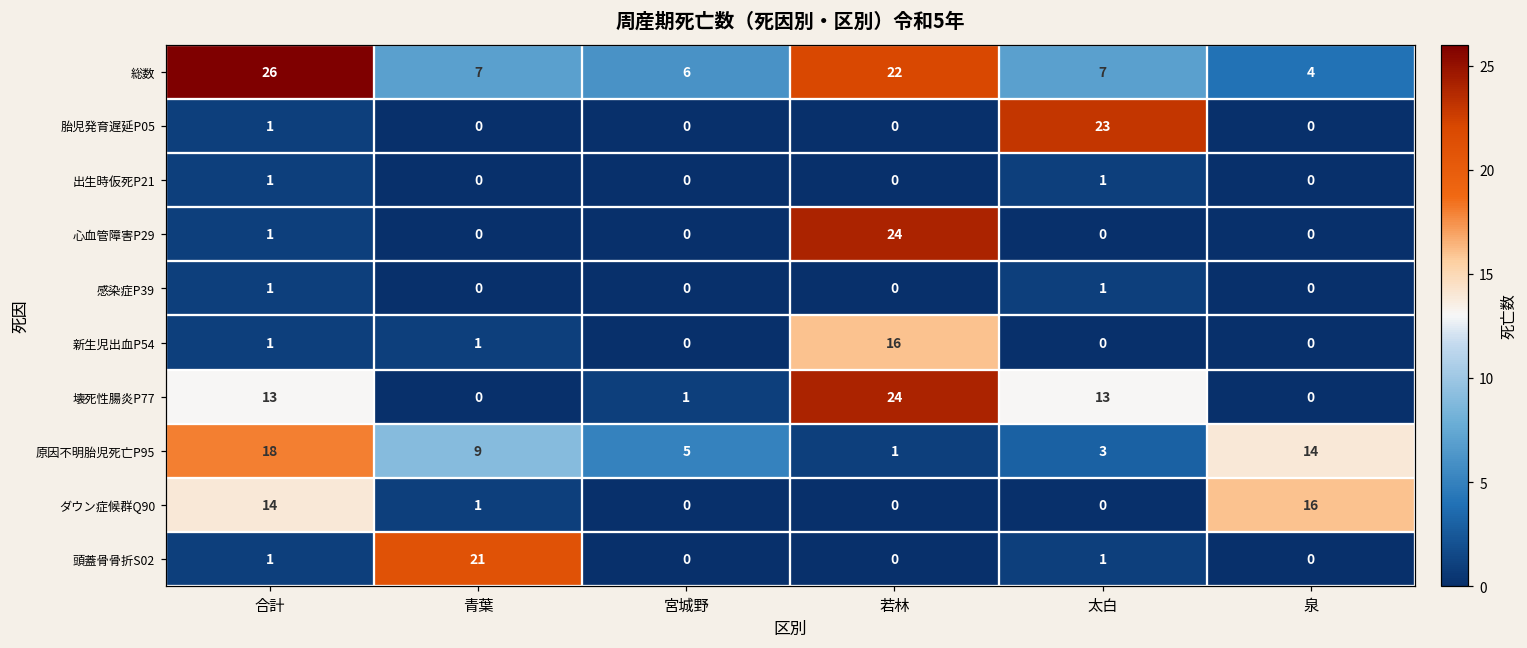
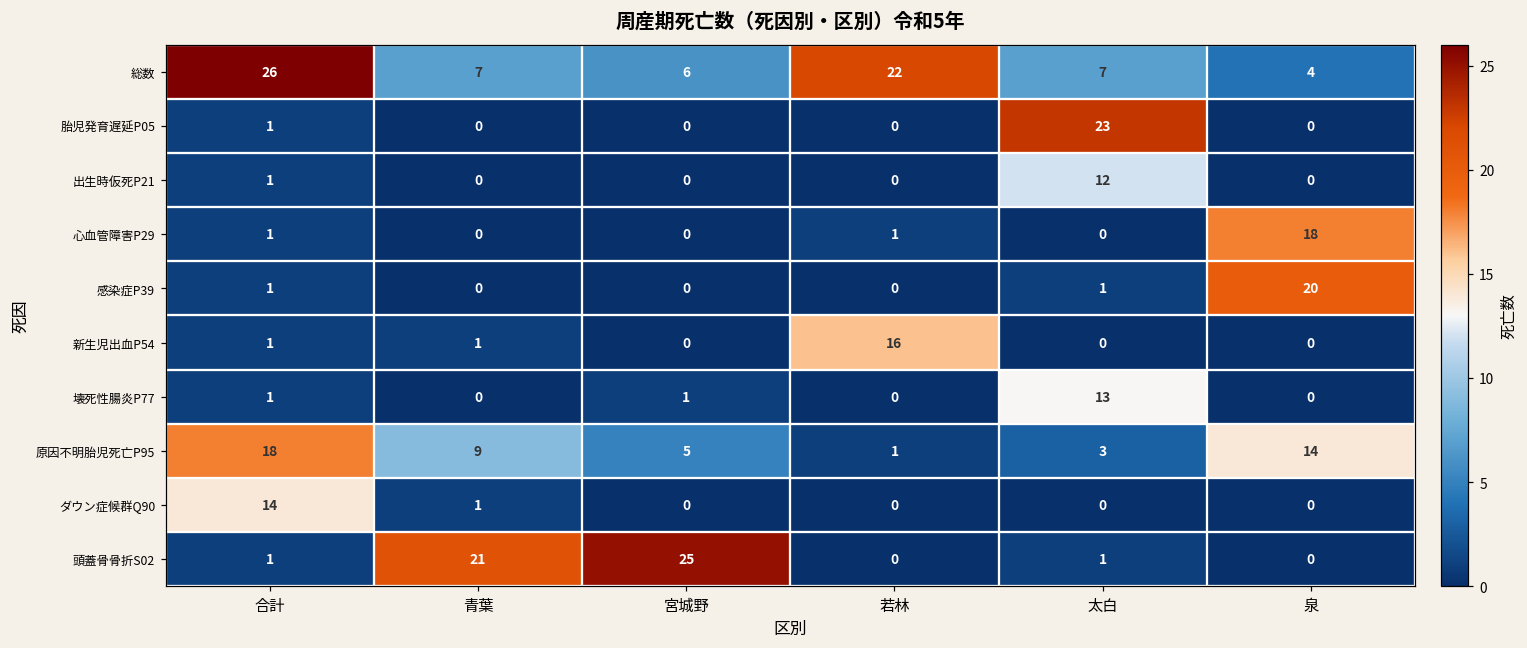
  {
    "総数": {
      "合計": 26,
      "青葉": 7,
      "宮城野": 6,
      "若林": 22,
      "太白": 7,
      "泉": 4
    },
    "胎児発育遅延P05": {
      "合計": 1,
      "青葉": 0,
      "宮城野": 0,
      "若林": 0,
      "太白": 23,
      "泉": 0
    },
    "出生時仮死P21": {
      "合計": 1,
      "青葉": 0,
      "宮城野": 0,
      "若林": 0,
-     "太白": 1,
+     "太白": 12,
      "泉": 0
    },
    "心血管障害P29": {
      "合計": 1,
      "青葉": 0,
      "宮城野": 0,
-     "若林": 24,
+     "若林": 1,
      "太白": 0,
-     "泉": 0
+     "泉": 18
    },
    "感染症P39": {
      "合計": 1,
      "青葉": 0,
      "宮城野": 0,
      "若林": 0,
      "太白": 1,
-     "泉": 0
+     "泉": 20
    },
    "新生児出血P54": {
      "合計": 1,
      "青葉": 1,
      "宮城野": 0,
      "若林": 16,
      "太白": 0,
      "泉": 0
    },
    "壊死性腸炎P77": {
-     "合計": 13,
+     "合計": 1,
      "青葉": 0,
      "宮城野": 1,
-     "若林": 24,
+     "若林": 0,
      "太白": 13,
      "泉": 0
    },
    "原因不明胎児死亡P95": {
      "合計": 18,
      "青葉": 9,
      "宮城野": 5,
      "若林": 1,
      "太白": 3,
      "泉": 14
    },
    "ダウン症候群Q90": {
      "合計": 14,
      "青葉": 1,
      "宮城野": 0,
      "若林": 0,
      "太白": 0,
-     "泉": 16
+     "泉": 0
    },
    "頭蓋骨骨折S02": {
      "合計": 1,
      "青葉": 21,
-     "宮城野": 0,
+     "宮城野": 25,
      "若林": 0,
      "太白": 1,
      "泉": 0
    }
  }
